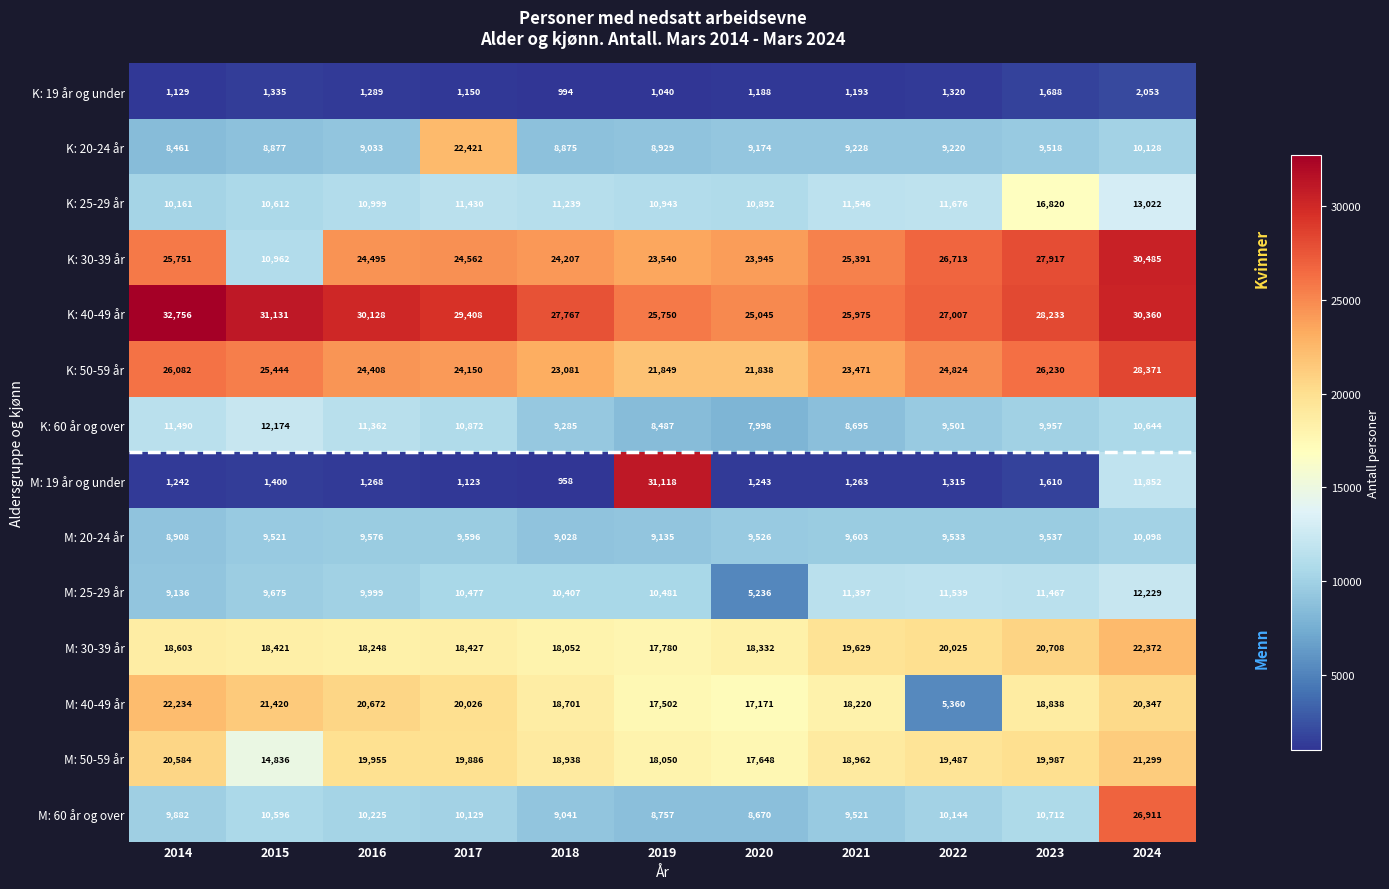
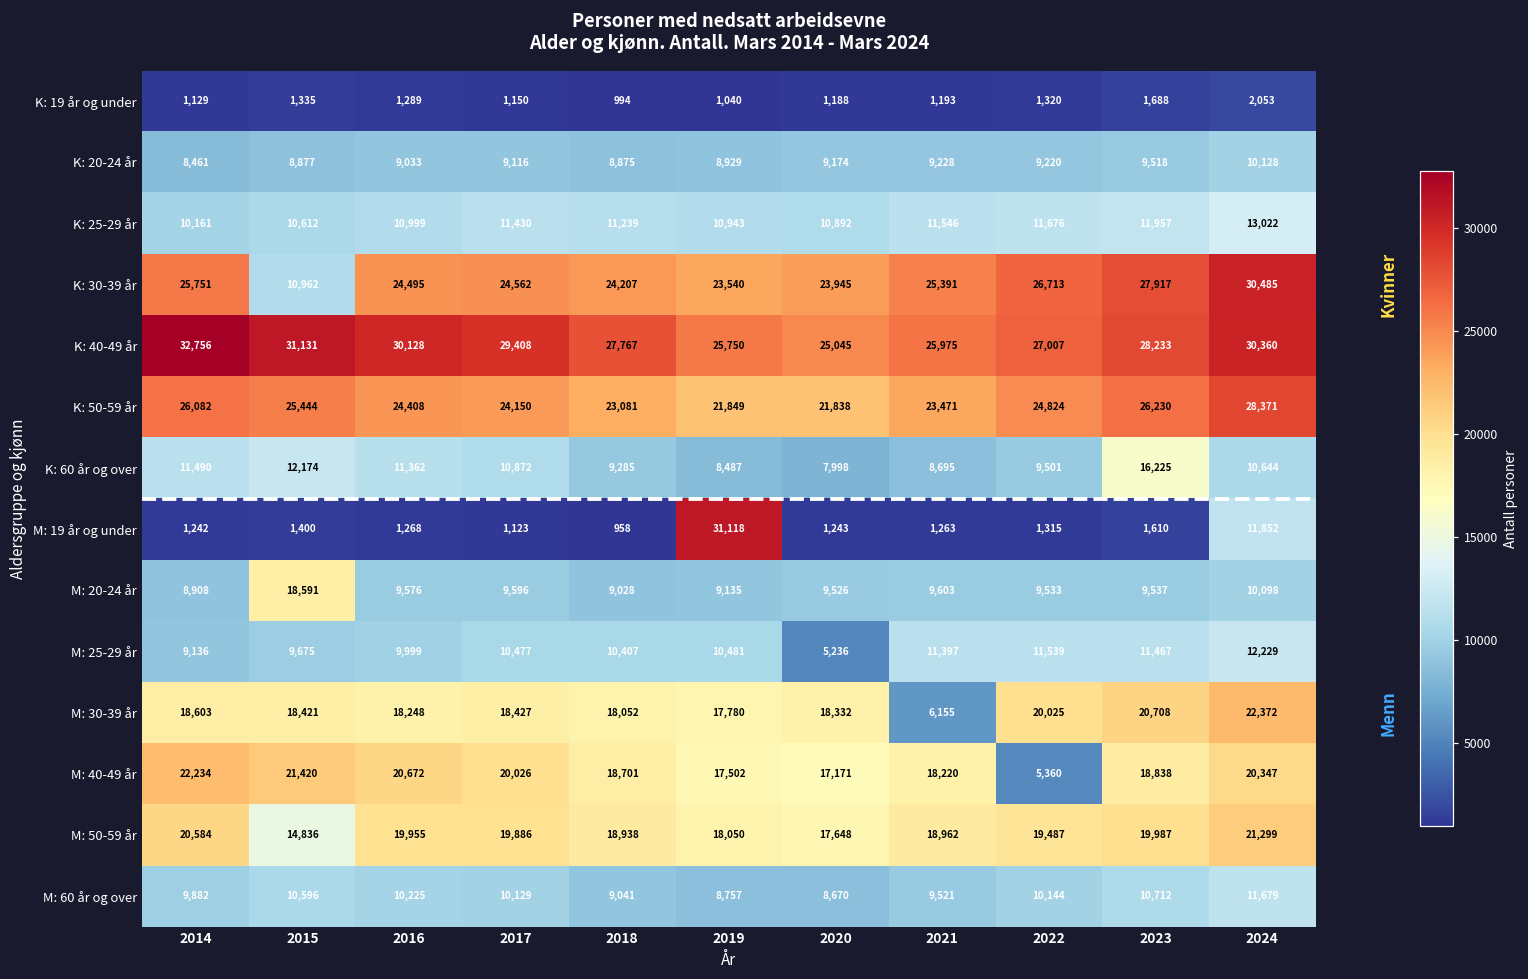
  {
    "K: 19 år og under": {
      "2014": "1,129",
      "2015": "1,335",
      "2016": "1,289",
      "2017": "1,150",
      "2018": "994",
      "2019": "1,040",
      "2020": "1,188",
      "2021": "1,193",
      "2022": "1,320",
      "2023": "1,688",
      "2024": "2,053"
    },
    "K: 20-24 år": {
      "2014": "8,461",
      "2015": "8,877",
      "2016": "9,033",
-     "2017": "22,421",
+     "2017": "9,116",
      "2018": "8,875",
      "2019": "8,929",
      "2020": "9,174",
      "2021": "9,228",
      "2022": "9,220",
      "2023": "9,518",
      "2024": "10,128"
    },
    "K: 25-29 år": {
      "2014": "10,161",
      "2015": "10,612",
      "2016": "10,999",
      "2017": "11,430",
      "2018": "11,239",
      "2019": "10,943",
      "2020": "10,892",
      "2021": "11,546",
      "2022": "11,676",
-     "2023": "16,820",
+     "2023": "11,957",
      "2024": "13,022"
    },
    "K: 30-39 år": {
      "2014": "25,751",
      "2015": "10,962",
      "2016": "24,495",
      "2017": "24,562",
      "2018": "24,207",
      "2019": "23,540",
      "2020": "23,945",
      "2021": "25,391",
      "2022": "26,713",
      "2023": "27,917",
      "2024": "30,485"
    },
    "K: 40-49 år": {
      "2014": "32,756",
      "2015": "31,131",
      "2016": "30,128",
      "2017": "29,408",
      "2018": "27,767",
      "2019": "25,750",
      "2020": "25,045",
      "2021": "25,975",
      "2022": "27,007",
      "2023": "28,233",
      "2024": "30,360"
    },
    "K: 50-59 år": {
      "2014": "26,082",
      "2015": "25,444",
      "2016": "24,408",
      "2017": "24,150",
      "2018": "23,081",
      "2019": "21,849",
      "2020": "21,838",
      "2021": "23,471",
      "2022": "24,824",
      "2023": "26,230",
      "2024": "28,371"
    },
    "K: 60 år og over": {
      "2014": "11,490",
      "2015": "12,174",
      "2016": "11,362",
      "2017": "10,872",
      "2018": "9,285",
      "2019": "8,487",
      "2020": "7,998",
      "2021": "8,695",
      "2022": "9,501",
-     "2023": "9,957",
+     "2023": "16,225",
      "2024": "10,644"
    },
    "M: 19 år og under": {
      "2014": "1,242",
      "2015": "1,400",
      "2016": "1,268",
      "2017": "1,123",
      "2018": "958",
      "2019": "31,118",
      "2020": "1,243",
      "2021": "1,263",
      "2022": "1,315",
      "2023": "1,610",
      "2024": "11,852"
    },
    "M: 20-24 år": {
      "2014": "8,908",
-     "2015": "9,521",
+     "2015": "18,591",
      "2016": "9,576",
      "2017": "9,596",
      "2018": "9,028",
      "2019": "9,135",
      "2020": "9,526",
      "2021": "9,603",
      "2022": "9,533",
      "2023": "9,537",
      "2024": "10,098"
    },
    "M: 25-29 år": {
      "2014": "9,136",
      "2015": "9,675",
      "2016": "9,999",
      "2017": "10,477",
      "2018": "10,407",
      "2019": "10,481",
      "2020": "5,236",
      "2021": "11,397",
      "2022": "11,539",
      "2023": "11,467",
      "2024": "12,229"
    },
    "M: 30-39 år": {
      "2014": "18,603",
      "2015": "18,421",
      "2016": "18,248",
      "2017": "18,427",
      "2018": "18,052",
      "2019": "17,780",
      "2020": "18,332",
-     "2021": "19,629",
+     "2021": "6,155",
      "2022": "20,025",
      "2023": "20,708",
      "2024": "22,372"
    },
    "M: 40-49 år": {
      "2014": "22,234",
      "2015": "21,420",
      "2016": "20,672",
      "2017": "20,026",
      "2018": "18,701",
      "2019": "17,502",
      "2020": "17,171",
      "2021": "18,220",
      "2022": "5,360",
      "2023": "18,838",
      "2024": "20,347"
    },
    "M: 50-59 år": {
      "2014": "20,584",
      "2015": "14,836",
      "2016": "19,955",
      "2017": "19,886",
      "2018": "18,938",
      "2019": "18,050",
      "2020": "17,648",
      "2021": "18,962",
      "2022": "19,487",
      "2023": "19,987",
      "2024": "21,299"
    },
    "M: 60 år og over": {
      "2014": "9,882",
      "2015": "10,596",
      "2016": "10,225",
      "2017": "10,129",
      "2018": "9,041",
      "2019": "8,757",
      "2020": "8,670",
      "2021": "9,521",
      "2022": "10,144",
      "2023": "10,712",
-     "2024": "26,911"
+     "2024": "11,679"
    }
  }
